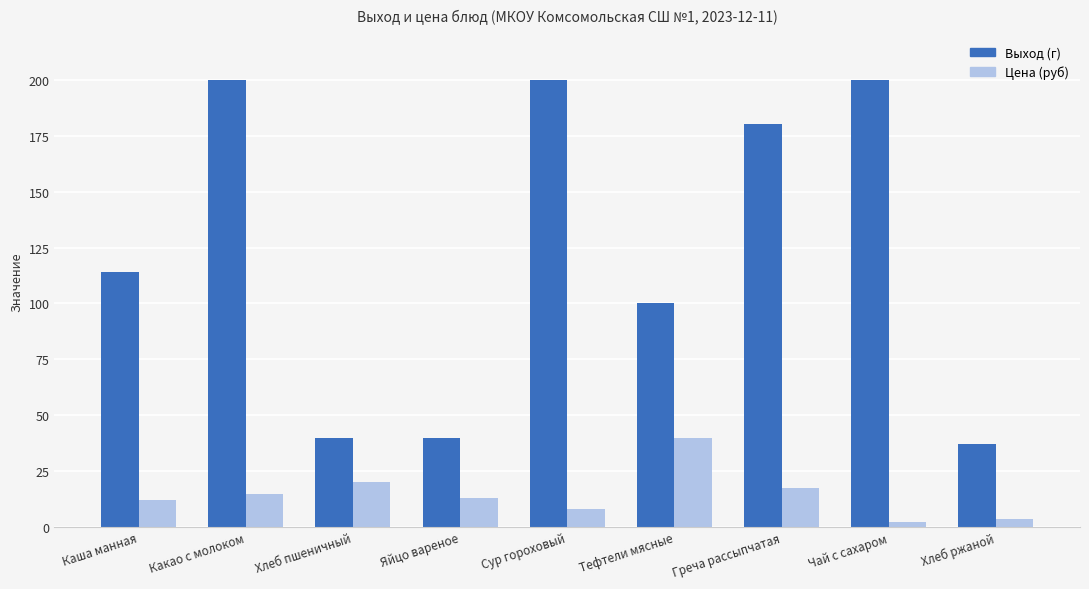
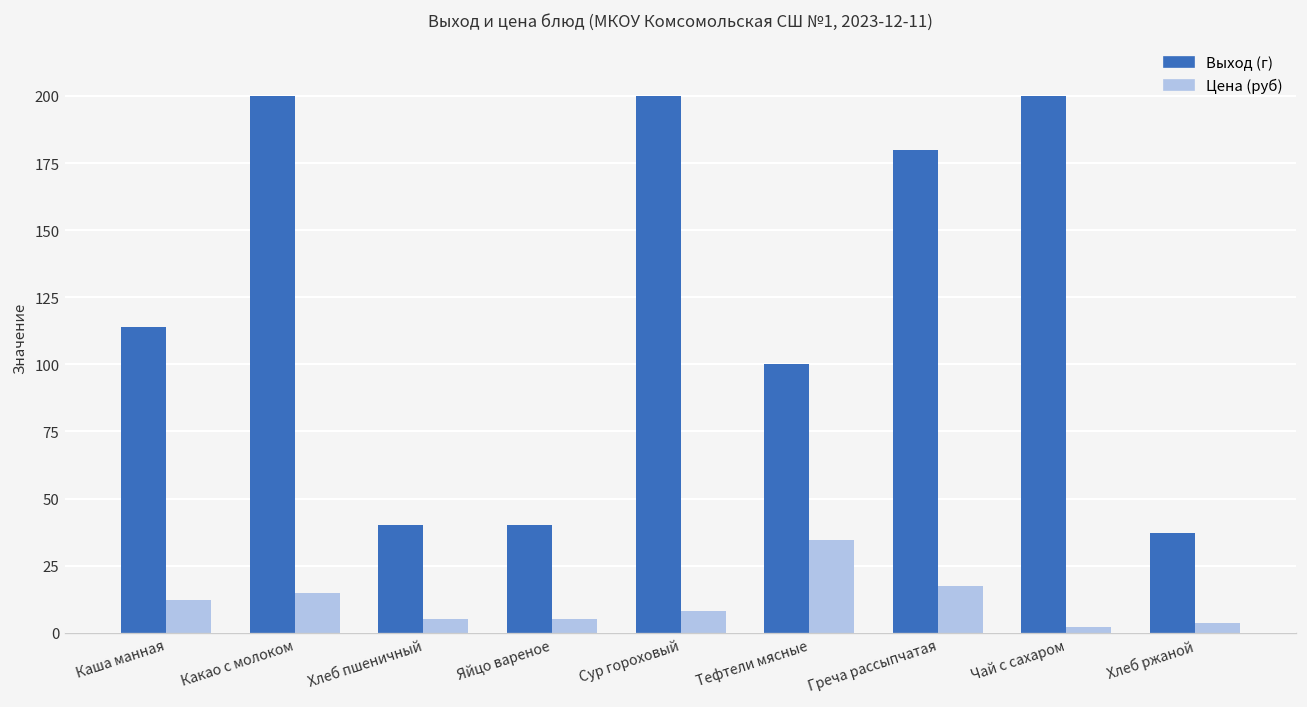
  {
    "Выход (г)": {
      "Каша манная": 114,
      "Какао с молоком": 200,
      "Хлеб пшеничный": 40,
      "Яйцо вареное": 40,
      "Сур гороховый": 200,
      "Тефтели мясные": 100,
      "Греча рассыпчатая": 180,
      "Чай с сахаром": 200,
      "Хлеб ржаной": 37
    },
    "Цена (руб)": {
      "Каша манная": 12,
      "Какао с молоком": 15,
-     "Хлеб пшеничный": 20,
-     "Яйцо вареное": 13,
+     "Хлеб пшеничный": 5,
+     "Яйцо вареное": 5,
      "Сур гороховый": 8,
-     "Тефтели мясные": 40,
+     "Тефтели мясные": 35,
      "Греча рассыпчатая": 18,
      "Чай с сахаром": 2,
      "Хлеб ржаной": 4
    }
  }
